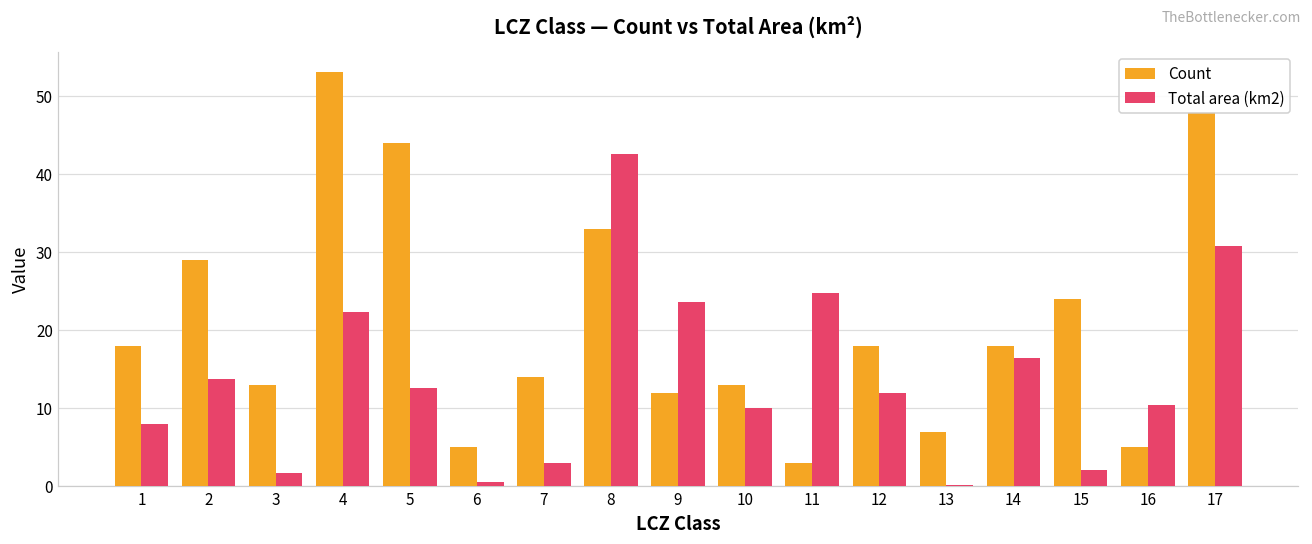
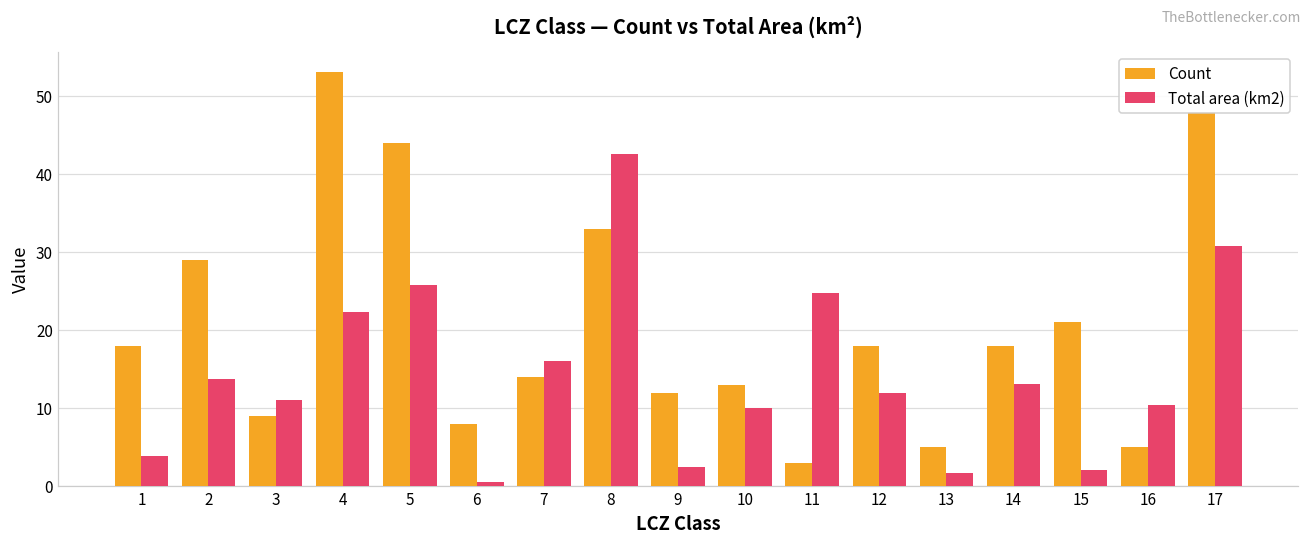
  {
    "Count": {
      "1": 18,
      "2": 29,
-     "3": 13,
+     "3": 9,
      "4": 53,
      "5": 44,
-     "6": 5,
+     "6": 8,
      "7": 14,
      "8": 33,
      "9": 12,
      "10": 13,
      "11": 3,
      "12": 18,
-     "13": 7,
+     "13": 5,
      "14": 18,
-     "15": 24,
+     "15": 21,
      "16": 5,
      "17": 48
    },
    "Total area (km2)": {
-     "1": 8,
+     "1": 4,
      "2": 14,
-     "3": 2,
+     "3": 11,
      "4": 22,
-     "5": 13,
+     "5": 26,
      "6": 1,
-     "7": 3,
+     "7": 16,
      "8": 43,
-     "9": 24,
+     "9": 2,
      "10": 10,
      "11": 25,
      "12": 12,
-     "13": 0,
-     "14": 16,
+     "13": 2,
+     "14": 13,
      "15": 2,
      "16": 10,
      "17": 31
    }
  }
